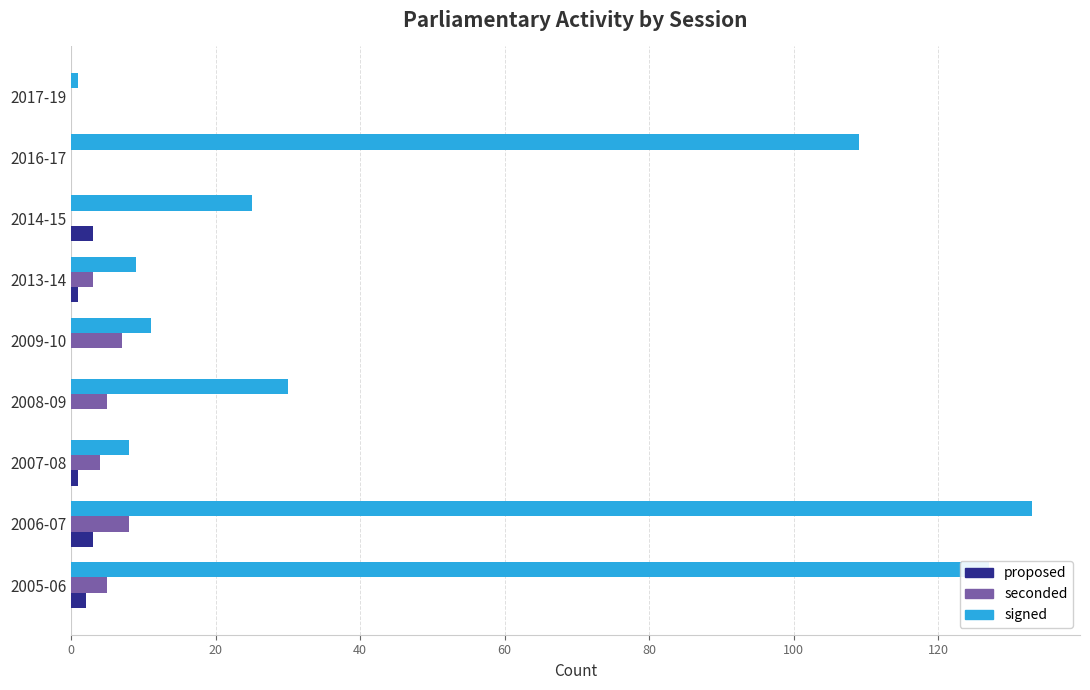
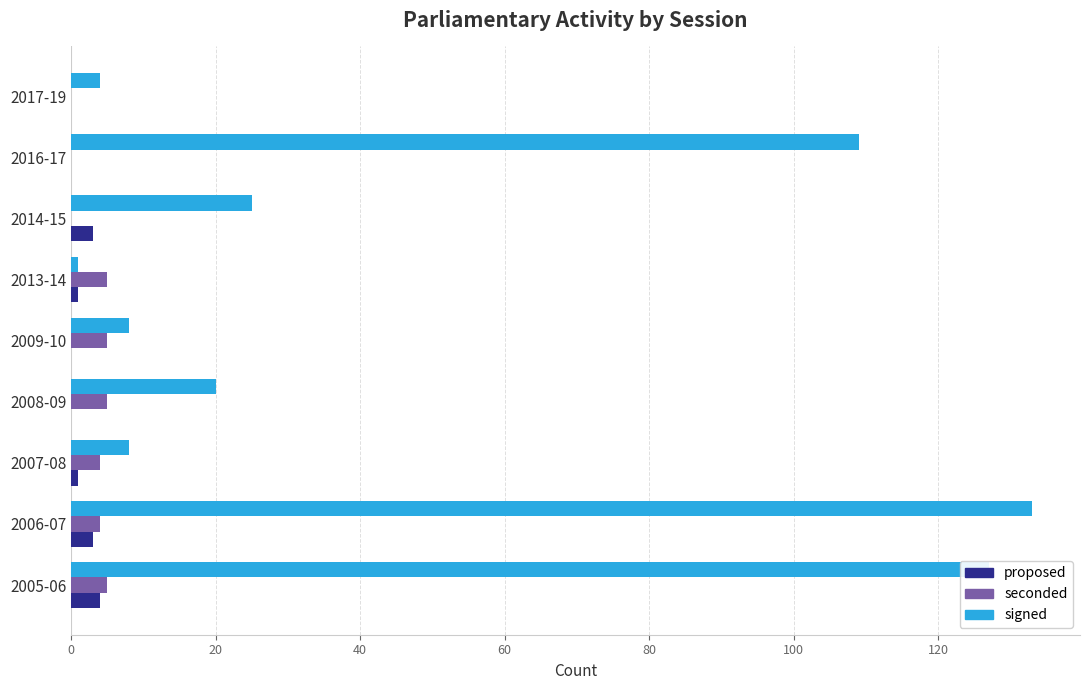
  {
    "proposed": {
      "2017-19": 0,
      "2016-17": 0,
      "2014-15": 3,
      "2013-14": 1,
      "2009-10": 0,
      "2008-09": 0,
      "2007-08": 1,
      "2006-07": 3,
-     "2005-06": 2
+     "2005-06": 4
    },
    "seconded": {
      "2017-19": 0,
      "2016-17": 0,
      "2014-15": 0,
-     "2013-14": 3,
-     "2009-10": 7,
+     "2013-14": 5,
+     "2009-10": 5,
      "2008-09": 5,
      "2007-08": 4,
-     "2006-07": 8,
+     "2006-07": 4,
      "2005-06": 5
    },
    "signed": {
-     "2017-19": 1,
+     "2017-19": 4,
      "2016-17": 109,
      "2014-15": 25,
-     "2013-14": 9,
-     "2009-10": 11,
-     "2008-09": 30,
+     "2013-14": 1,
+     "2009-10": 8,
+     "2008-09": 20,
      "2007-08": 8,
      "2006-07": 133
    }
  }
